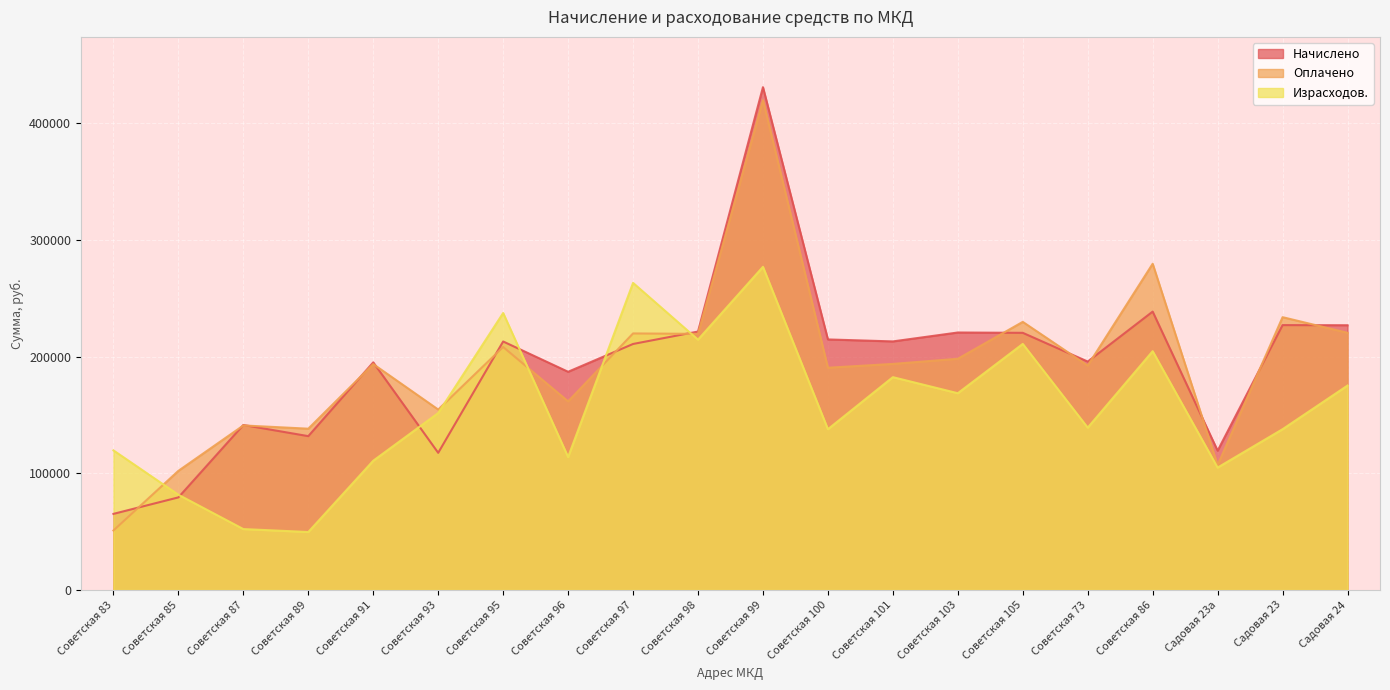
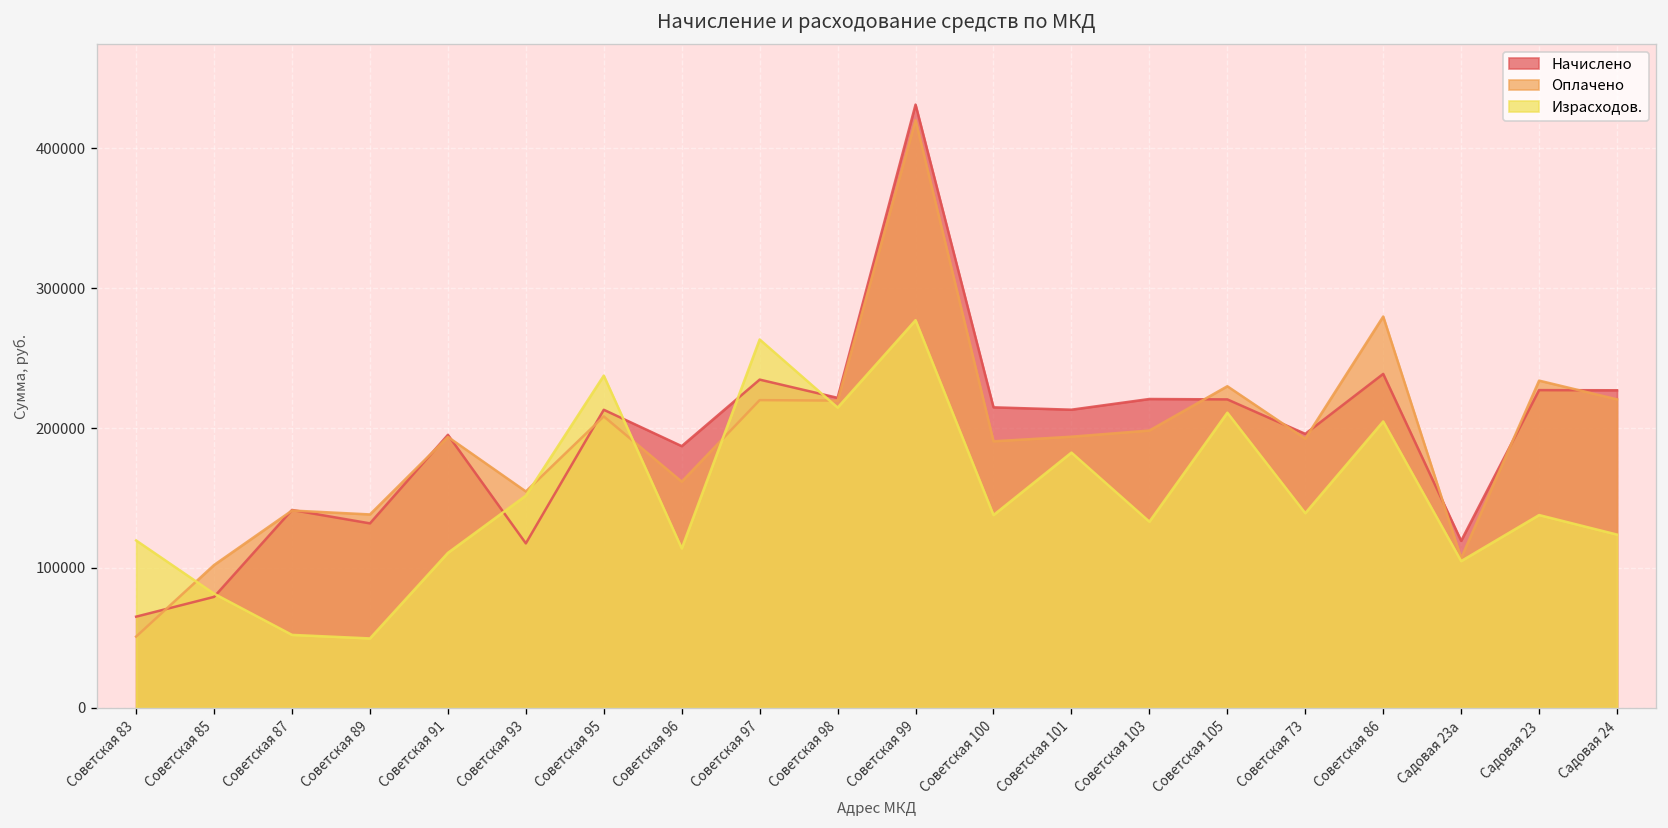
  {
    "Начислено": {
      "Советская 83": 65000,
      "Советская 85": 79000,
      "Советская 89": 132000,
      "Советская 93": 118000,
      "Советская 95": 213000,
      "Советская 96": 187000,
-     "Советская 97": 211000,
+     "Советская 97": 235000,
      "Советская 99": 431000,
      "Советская 100": 215000,
      "Советская 101": 213000,
      "Советская 103": 221000,
      "Советская 105": 220000,
      "Советская 73": 196000,
      "Советская 86": 239000,
      "Садовая 23а": 119000,
      "Садовая 23": 227000,
      "Садовая 24": 227000
    },
    "Оплачено": {
      "Советская 83": 51000,
      "Советская 85": 102000,
      "Советская 89": 138000,
      "Советская 93": 155000,
      "Советская 95": 208000,
      "Советская 96": 162000,
      "Советская 97": 220000,
      "Советская 99": 420000,
      "Советская 100": 191000,
      "Советская 101": 194000,
      "Советская 103": 198000,
      "Советская 105": 230000,
      "Советская 73": 192000,
      "Советская 86": 280000,
      "Садовая 23": 234000,
      "Садовая 24": 220000
    },
    "Израсходов.": {
      "Советская 83": 120000,
      "Советская 85": 82000,
      "Советская 87": 52000,
      "Советская 89": 50000,
      "Советская 91": 111000,
      "Советская 93": 152000,
      "Советская 95": 237000,
      "Советская 96": 114000,
      "Советская 97": 263000,
      "Советская 98": 215000,
      "Советская 99": 277000,
      "Советская 100": 138000,
      "Советская 101": 182000,
-     "Советская 103": 169000,
+     "Советская 103": 133000,
      "Советская 105": 211000,
      "Советская 73": 139000,
      "Советская 86": 205000,
      "Садовая 23": 138000,
-     "Садовая 24": 175000
+     "Садовая 24": 124000
    }
  }
